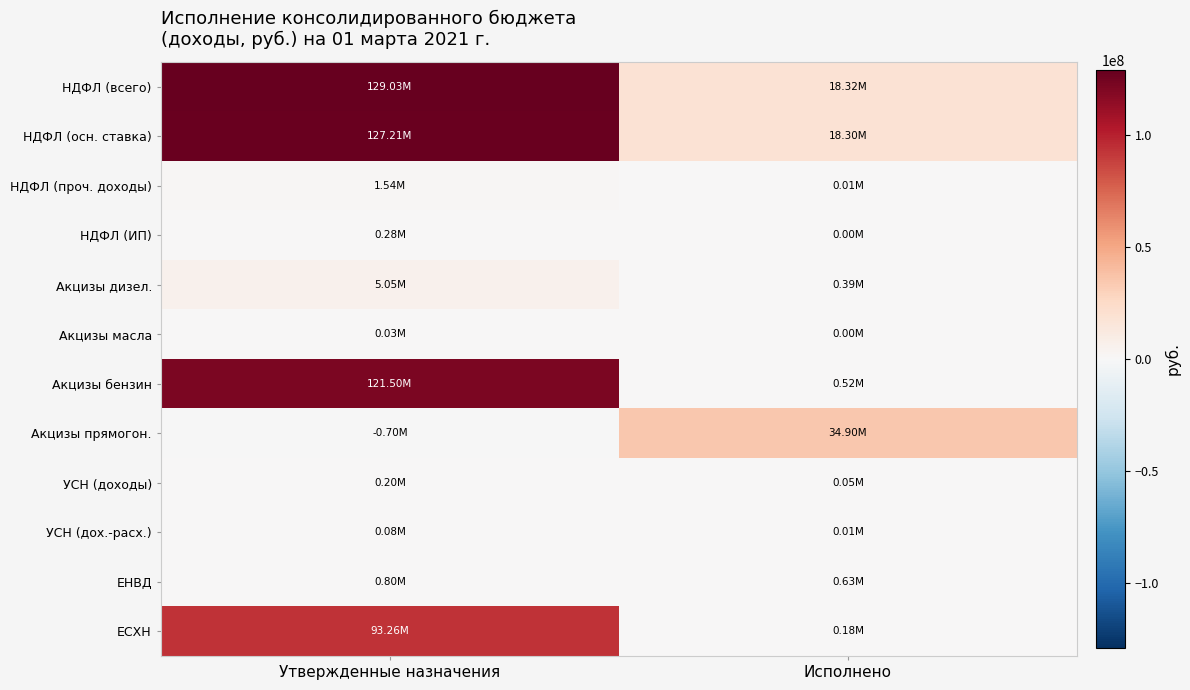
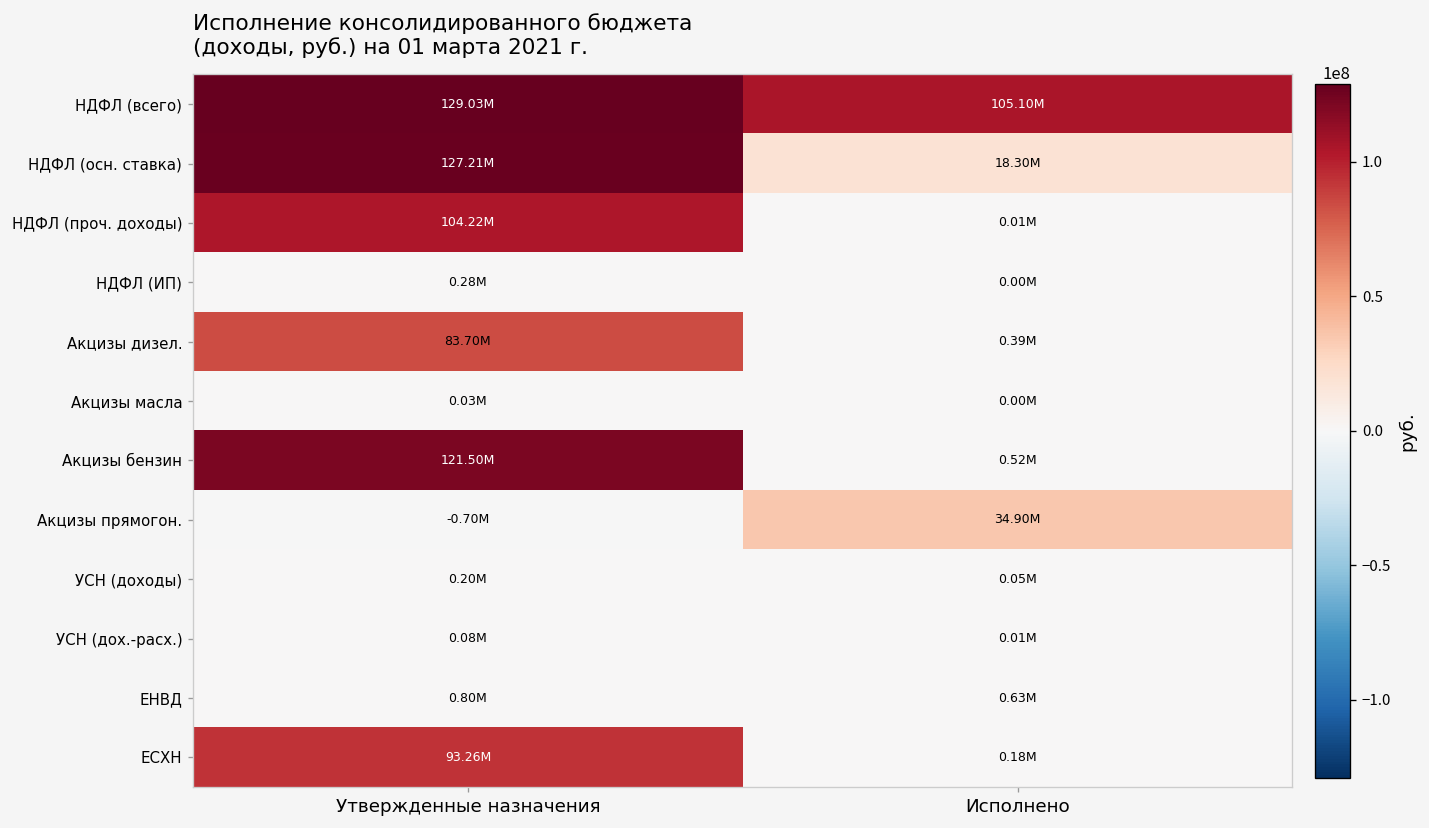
  {
    "НДФЛ (всего)": {
      "Утвержденные назначения": "129.03M",
-     "Исполнено": "18.32M"
+     "Исполнено": "105.10M"
    },
    "НДФЛ (осн. ставка)": {
      "Утвержденные назначения": "127.21M",
      "Исполнено": "18.30M"
    },
    "НДФЛ (проч. доходы)": {
-     "Утвержденные назначения": "1.54M",
+     "Утвержденные назначения": "104.22M",
      "Исполнено": "0.01M"
    },
    "НДФЛ (ИП)": {
      "Утвержденные назначения": "0.28M",
      "Исполнено": "0.00M"
    },
    "Акцизы дизел.": {
-     "Утвержденные назначения": "5.05M",
+     "Утвержденные назначения": "83.70M",
      "Исполнено": "0.39M"
    },
    "Акцизы масла": {
      "Утвержденные назначения": "0.03M",
      "Исполнено": "0.00M"
    },
    "Акцизы бензин": {
      "Утвержденные назначения": "121.50M",
      "Исполнено": "0.52M"
    },
    "Акцизы прямогон.": {
      "Утвержденные назначения": "-0.70M",
      "Исполнено": "34.90M"
    },
    "УСН (доходы)": {
      "Утвержденные назначения": "0.20M",
      "Исполнено": "0.05M"
    },
    "УСН (дох.-расх.)": {
      "Утвержденные назначения": "0.08M",
      "Исполнено": "0.01M"
    },
    "ЕНВД": {
      "Утвержденные назначения": "0.80M",
      "Исполнено": "0.63M"
    },
    "ЕСХН": {
      "Утвержденные назначения": "93.26M",
      "Исполнено": "0.18M"
    }
  }
